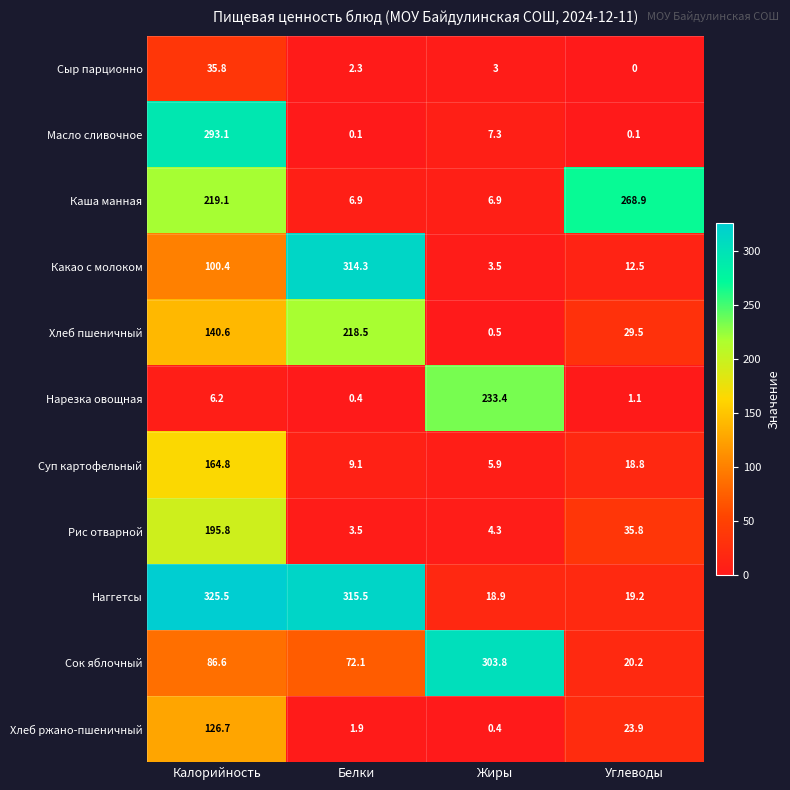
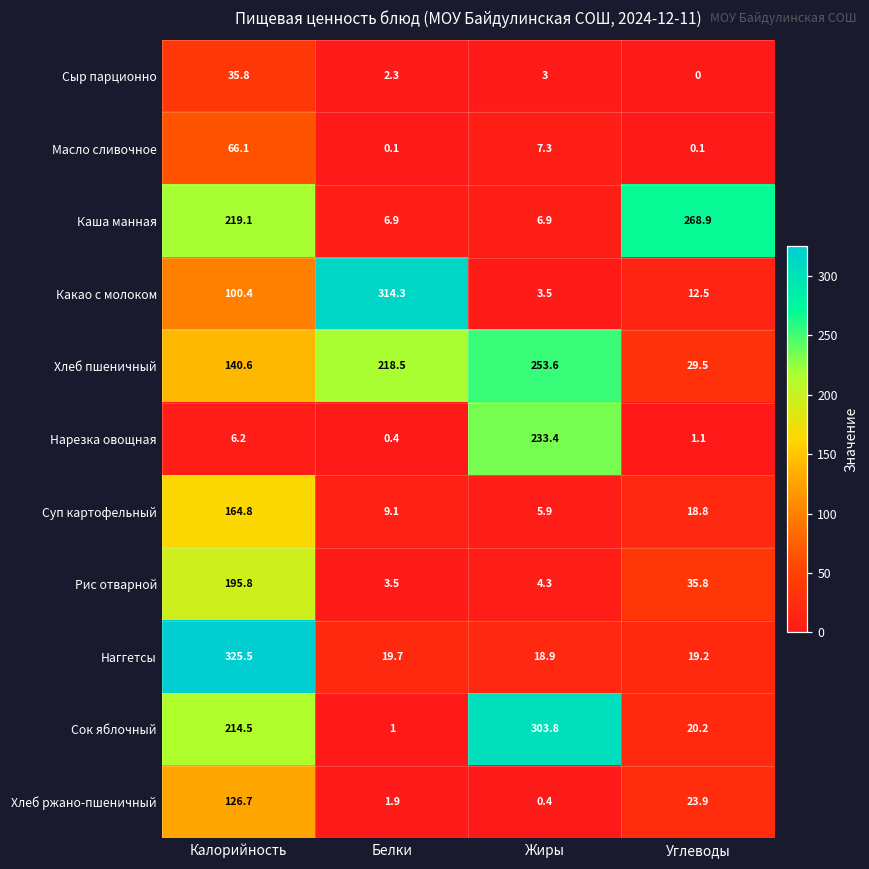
  {
    "Сыр парционно": {
      "Калорийность": 35.8,
      "Белки": 2.3,
      "Жиры": 3,
      "Углеводы": 0
    },
    "Масло сливочное": {
-     "Калорийность": 293.1,
+     "Калорийность": 66.1,
      "Белки": 0.1,
      "Жиры": 7.3,
      "Углеводы": 0.1
    },
    "Каша манная": {
      "Калорийность": 219.1,
      "Белки": 6.9,
      "Жиры": 6.9,
      "Углеводы": 268.9
    },
    "Какао с молоком": {
      "Калорийность": 100.4,
      "Белки": 314.3,
      "Жиры": 3.5,
      "Углеводы": 12.5
    },
    "Хлеб пшеничный": {
      "Калорийность": 140.6,
      "Белки": 218.5,
-     "Жиры": 0.5,
+     "Жиры": 253.6,
      "Углеводы": 29.5
    },
    "Нарезка овощная": {
      "Калорийность": 6.2,
      "Белки": 0.4,
      "Жиры": 233.4,
      "Углеводы": 1.1
    },
    "Суп картофельный": {
      "Калорийность": 164.8,
      "Белки": 9.1,
      "Жиры": 5.9,
      "Углеводы": 18.8
    },
    "Рис отварной": {
      "Калорийность": 195.8,
      "Белки": 3.5,
      "Жиры": 4.3,
      "Углеводы": 35.8
    },
    "Наггетсы": {
      "Калорийность": 325.5,
-     "Белки": 315.5,
+     "Белки": 19.7,
      "Жиры": 18.9,
      "Углеводы": 19.2
    },
    "Сок яблочный": {
-     "Калорийность": 86.6,
-     "Белки": 72.1,
+     "Калорийность": 214.5,
+     "Белки": 1,
      "Жиры": 303.8,
      "Углеводы": 20.2
    },
    "Хлеб ржано-пшеничный": {
      "Калорийность": 126.7,
      "Белки": 1.9,
      "Жиры": 0.4,
      "Углеводы": 23.9
    }
  }
